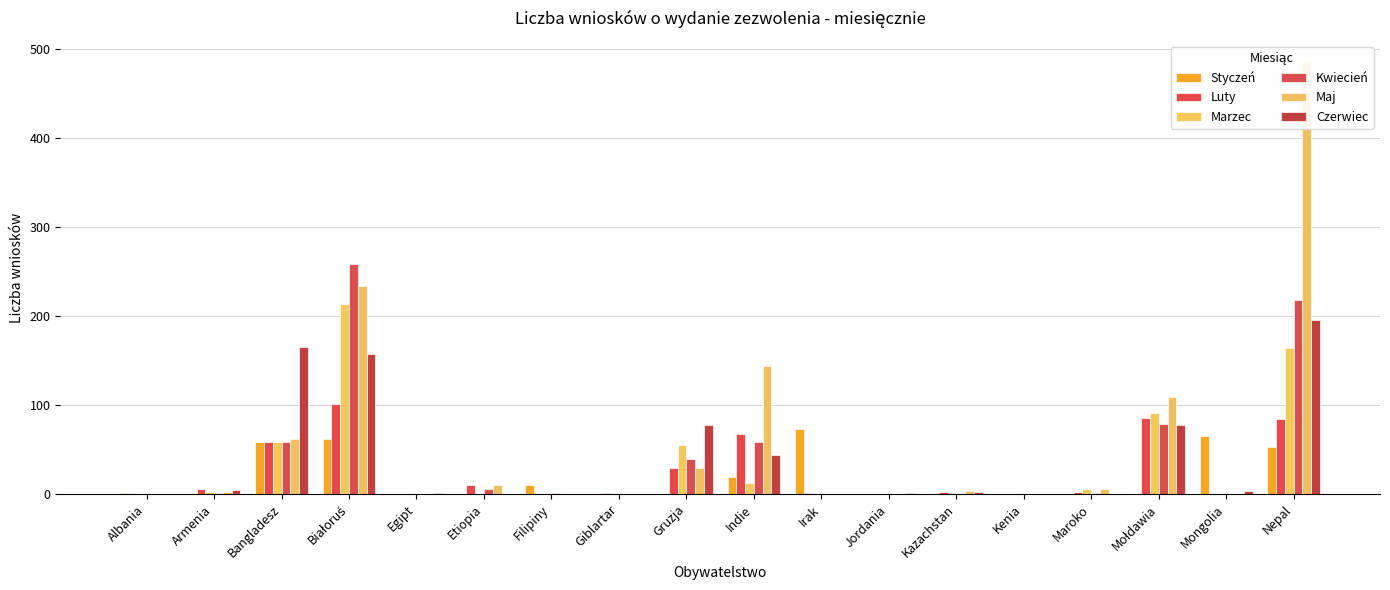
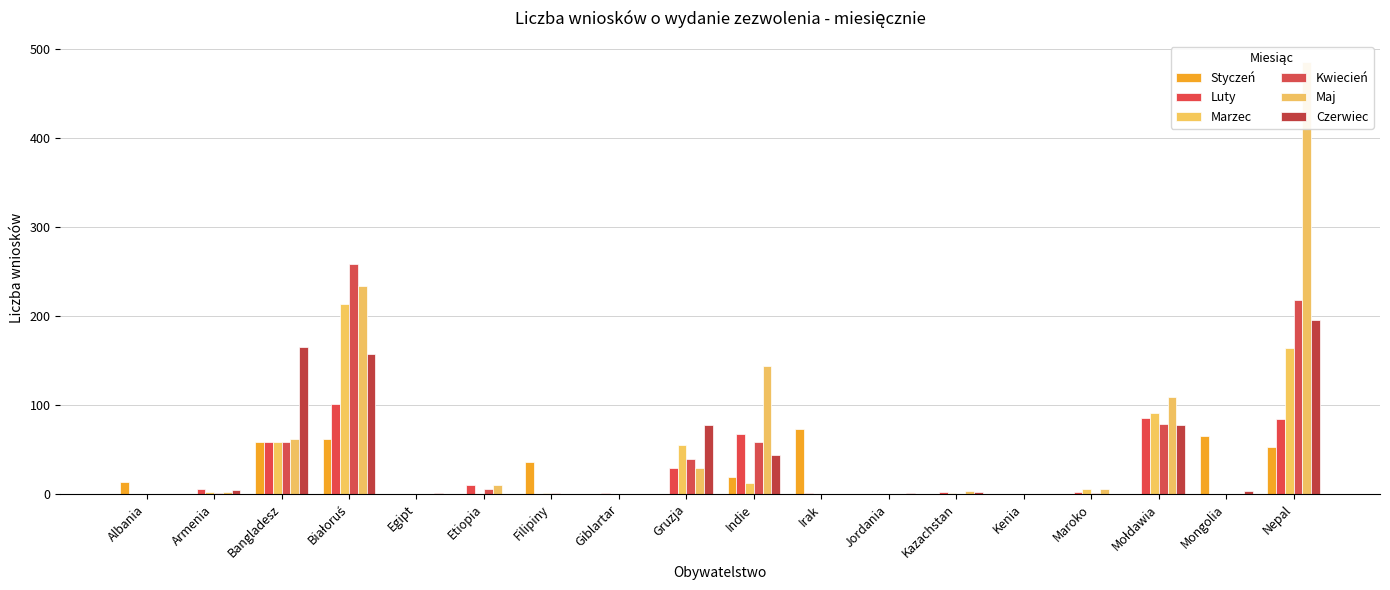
  {
    "Styczeń": {
-     "Albania": 0,
+     "Albania": 10,
      "Armenia": 0,
      "Bangladesz": 60,
      "Białoruś": 60,
      "Egipt": 0,
      "Etiopia": 0,
-     "Filipiny": 10,
+     "Filipiny": 40,
      "Giblartar": 0,
      "Gruzja": 0,
      "Indie": 20,
      "Irak": 70,
      "Jordania": 0,
      "Kazachstan": 0,
      "Kenia": 0,
      "Maroko": 0,
      "Mołdawia": 0,
      "Mongolia": 70,
      "Nepal": 50
    }
  }
